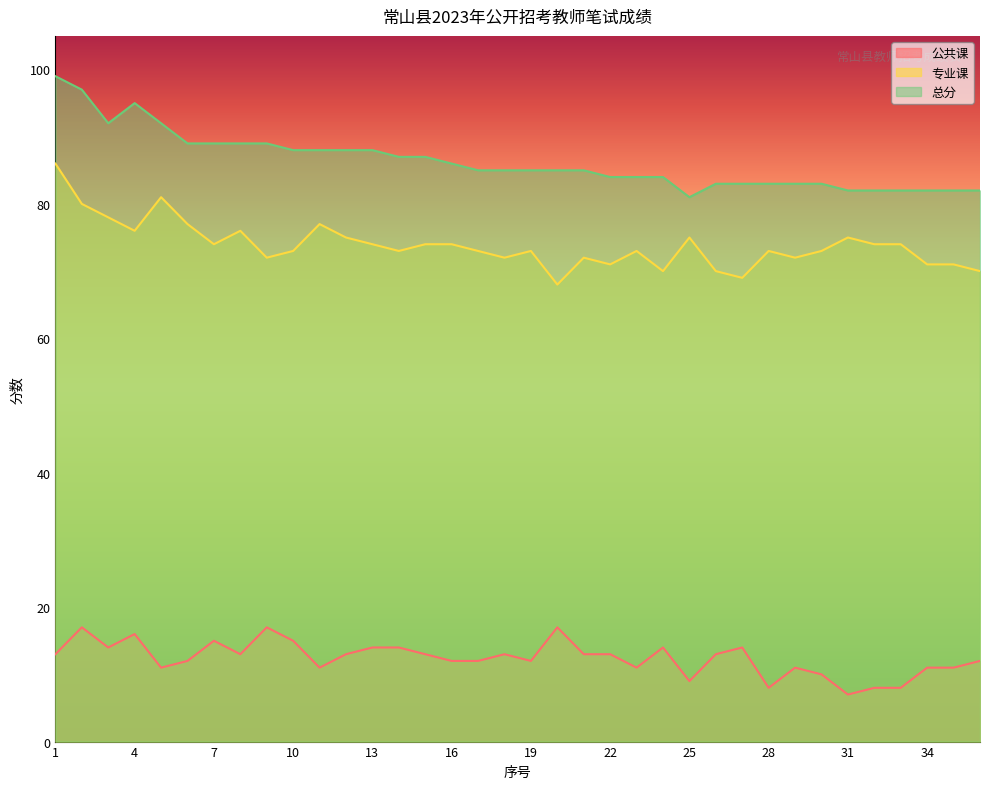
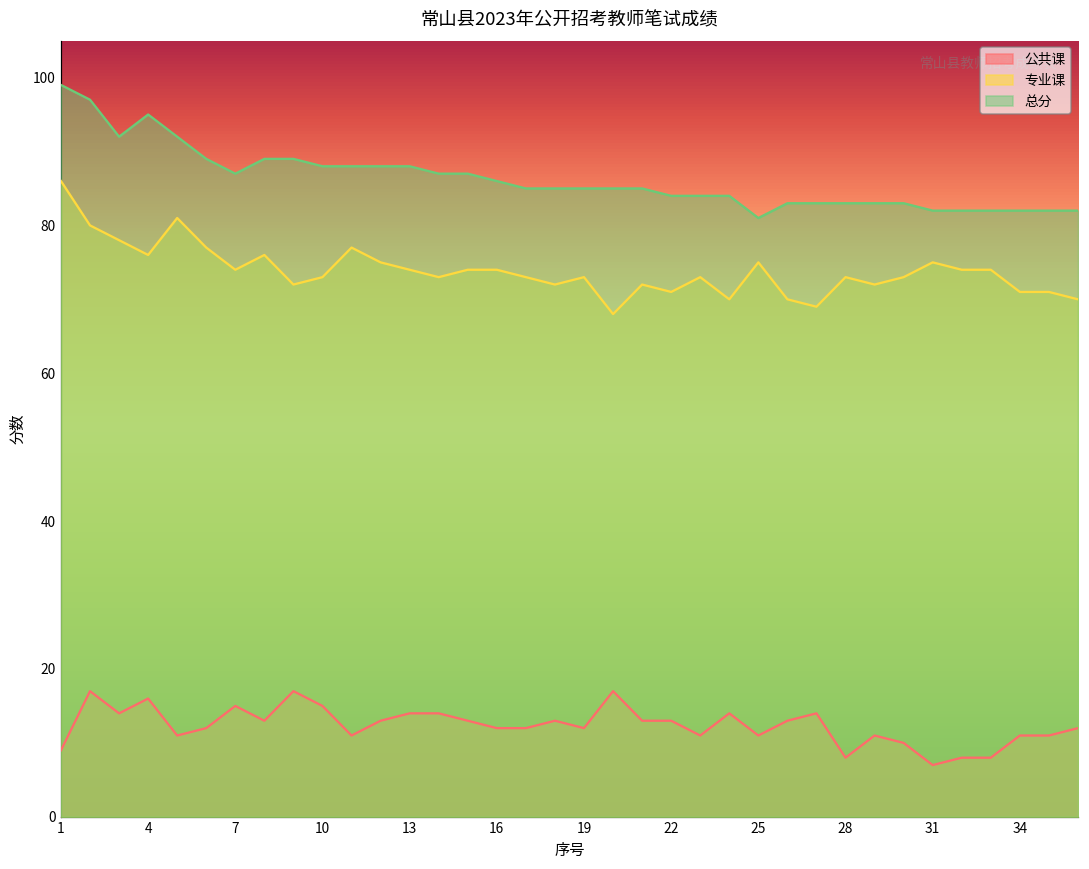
  {
    "公共课": {
-     "1": 13,
+     "1": 9,
      "4": 16,
      "7": 15,
      "10": 15,
      "13": 14,
      "16": 12,
      "19": 12,
      "22": 13,
-     "25": 9,
+     "25": 11,
      "28": 8,
      "31": 7,
      "34": 11
    },
    "专业课": {
      "1": 86,
      "4": 76,
      "7": 74,
      "10": 73,
      "13": 74,
      "16": 74,
      "19": 73,
      "22": 71,
      "25": 75,
      "28": 73,
      "31": 75,
      "34": 71
    },
    "总分": {
      "1": 99,
      "4": 95,
-     "7": 89,
+     "7": 87,
      "10": 88,
      "13": 88,
      "16": 86,
      "19": 85,
      "22": 84,
      "25": 81,
      "28": 83,
      "31": 82,
      "34": 82
    }
  }
